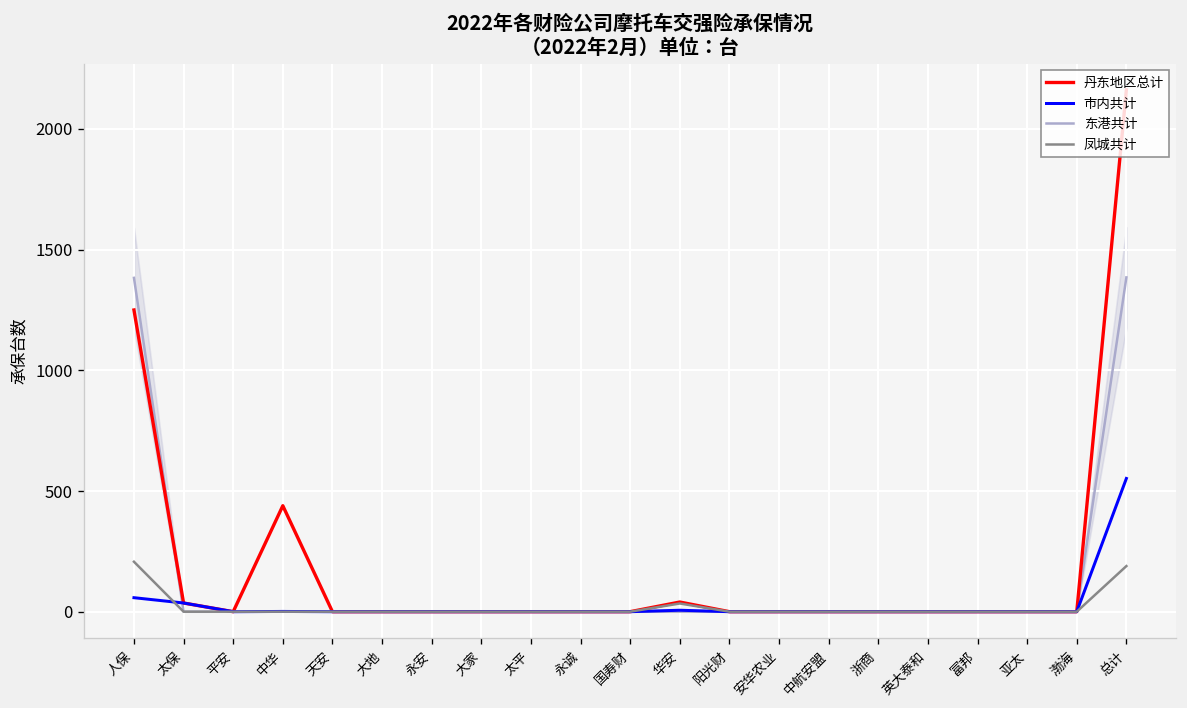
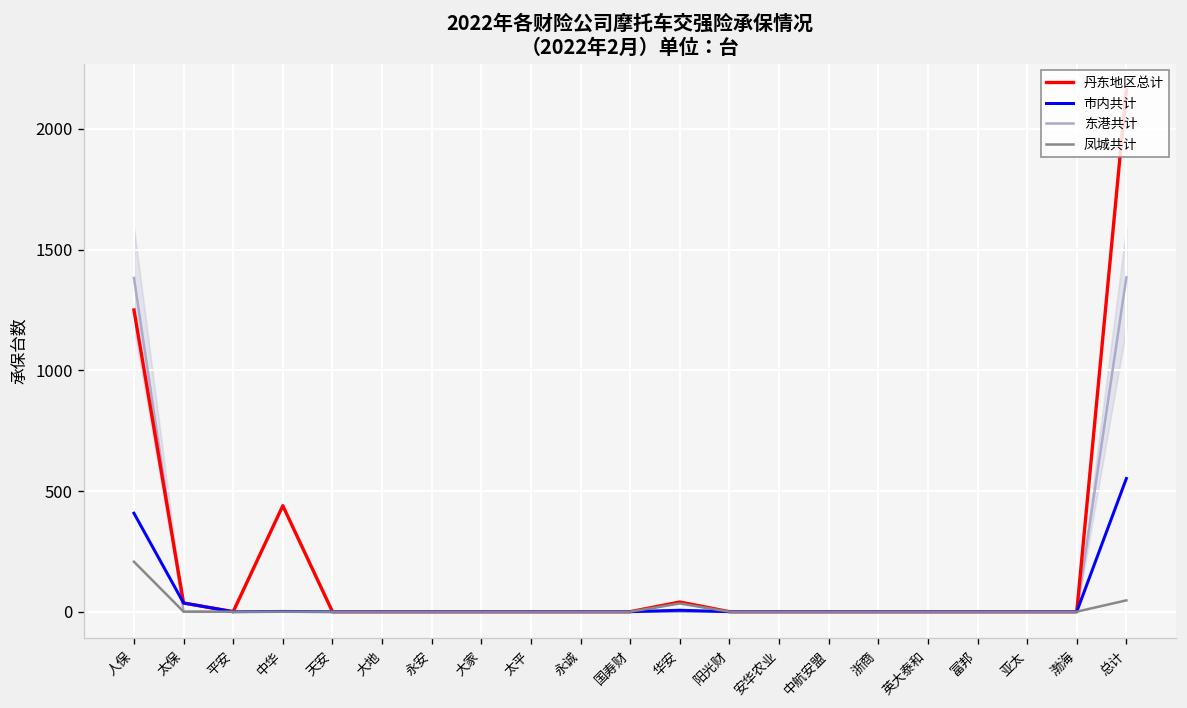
  {
    "丹东地区总计": {
      "人保": 1250,
      "中华": 440
    },
    "市内共计": {
-     "人保": 60,
+     "人保": 410,
      "总计": 550
    },
    "凤城共计": {
      "人保": 210,
-     "总计": 190
+     "总计": 50
    }
  }
